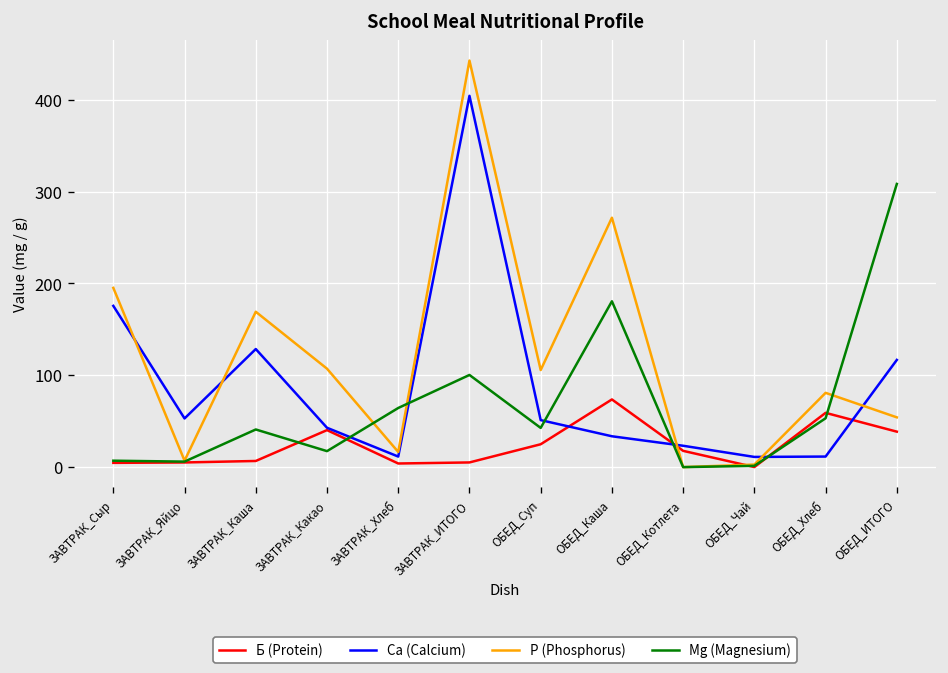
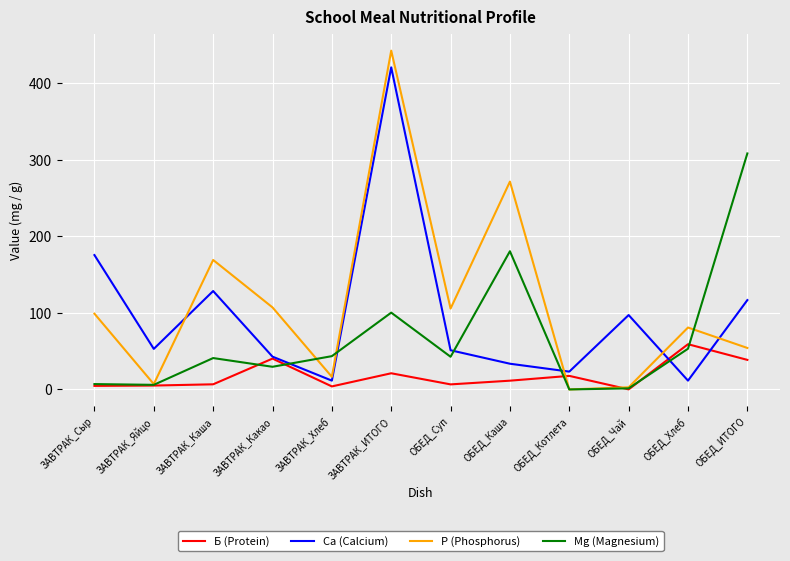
  {
    "Б (Protein)": {
      "ЗАВТРАК_Каша": 10,
      "ЗАВТРАК_Хлеб": 0,
-     "ЗАВТРАК_ИТОГО": 10,
-     "ОБЕД_Суп": 20,
-     "ОБЕД_Каша": 70,
+     "ЗАВТРАК_ИТОГО": 20,
+     "ОБЕД_Суп": 10,
+     "ОБЕД_Каша": 10,
      "ОБЕД_Котлета": 20,
      "ОБЕД_Хлеб": 60,
      "ОБЕД_ИТОГО": 40
    },
    "Са (Calcium)": {
      "ЗАВТРАК_Сыр": 180,
      "ЗАВТРАК_Яйцо": 50,
      "ЗАВТРАК_Каша": 130,
      "ЗАВТРАК_Хлеб": 10,
-     "ЗАВТРАК_ИТОГО": 400,
+     "ЗАВТРАК_ИТОГО": 420,
      "ОБЕД_Суп": 50,
      "ОБЕД_Каша": 30,
      "ОБЕД_Котлета": 20,
-     "ОБЕД_Чай": 10,
+     "ОБЕД_Чай": 100,
      "ОБЕД_Хлеб": 10,
      "ОБЕД_ИТОГО": 120
    },
    "Р (Phosphorus)": {
-     "ЗАВТРАК_Сыр": 200,
+     "ЗАВТРАК_Сыр": 100,
      "ЗАВТРАК_Каша": 170,
      "ЗАВТРАК_Какао": 110,
      "ЗАВТРАК_Хлеб": 20,
      "ЗАВТРАК_ИТОГО": 440,
      "ОБЕД_Суп": 110,
      "ОБЕД_Каша": 270,
      "ОБЕД_Хлеб": 80,
      "ОБЕД_ИТОГО": 50
    },
    "Mg (Magnesium)": {
      "ЗАВТРАК_Каша": 40,
-     "ЗАВТРАК_Какао": 20,
-     "ЗАВТРАК_Хлеб": 60,
+     "ЗАВТРАК_Какао": 30,
+     "ЗАВТРАК_Хлеб": 40,
      "ЗАВТРАК_ИТОГО": 100,
      "ОБЕД_Суп": 40,
      "ОБЕД_Каша": 180,
      "ОБЕД_Хлеб": 50,
      "ОБЕД_ИТОГО": 310
    }
  }
